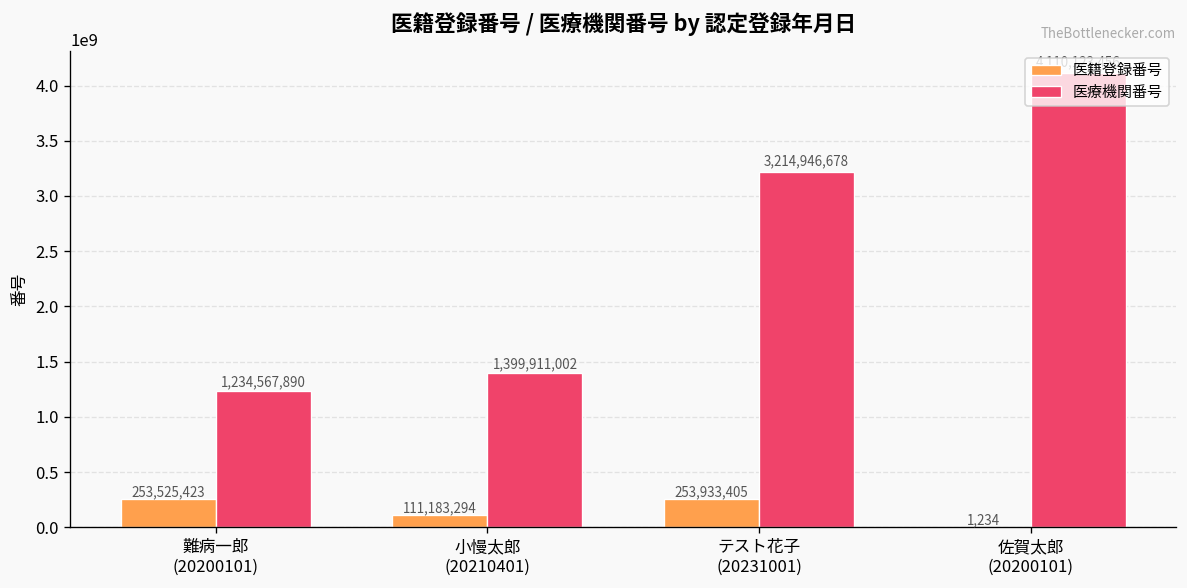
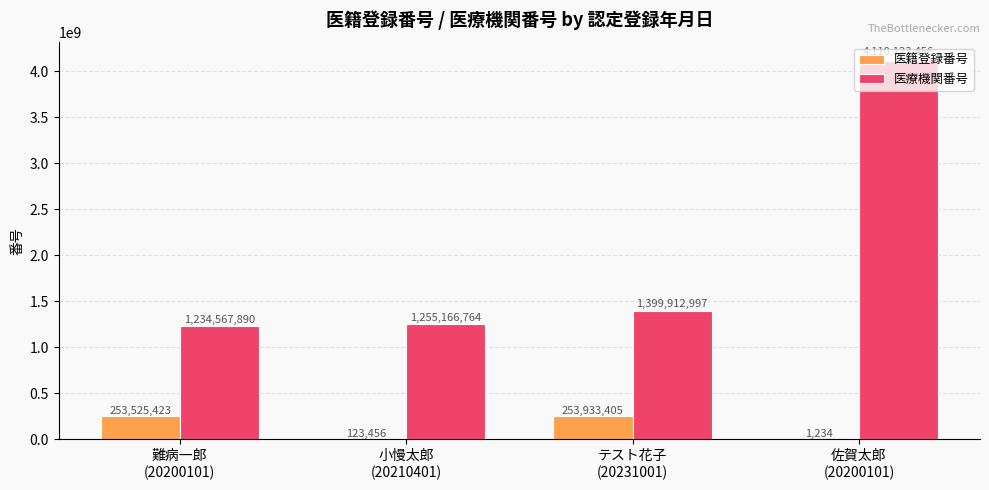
  {
    "医籍登録番号": {
      "難病一郎 (20200101)": "253,525,423",
-     "小慢太郎 (20210401)": "111,183,294",
+     "小慢太郎 (20210401)": "123,456",
      "テスト花子 (20231001)": "253,933,405",
      "佐賀太郎 (20200101)": "1,234"
    },
    "医療機関番号": {
      "難病一郎 (20200101)": "1,234,567,890",
-     "小慢太郎 (20210401)": "1,399,911,002",
-     "テスト花子 (20231001)": "3,214,946,678"
+     "小慢太郎 (20210401)": "1,255,166,764",
+     "テスト花子 (20231001)": "1,399,912,997"
    }
  }
